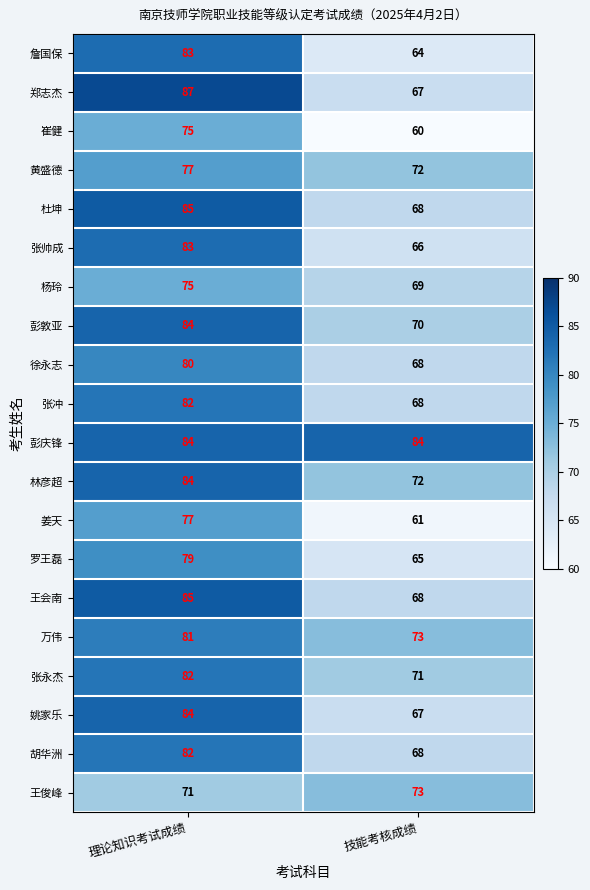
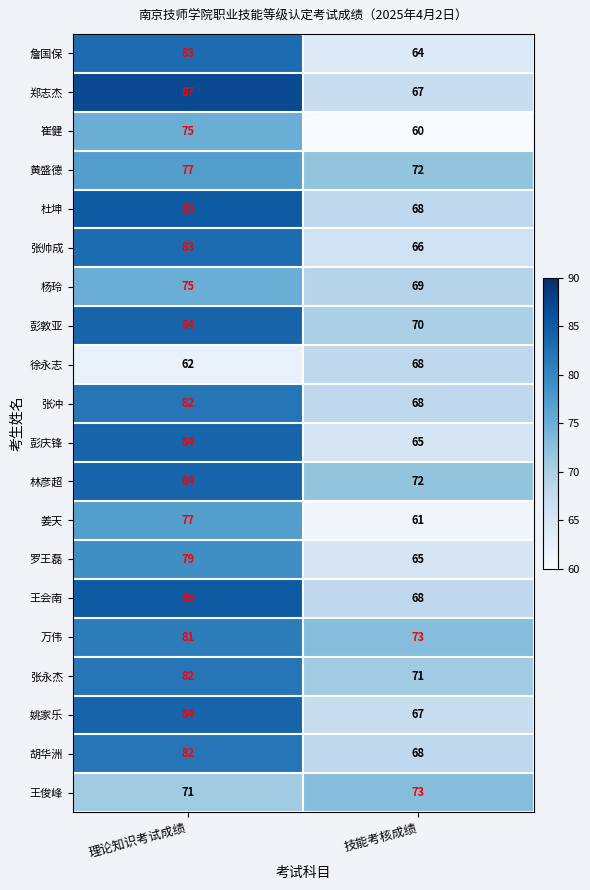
  {
    "詹国保": {
      "理论知识考试成绩": 83,
      "技能考核成绩": 64
    },
    "郑志杰": {
      "理论知识考试成绩": 87,
      "技能考核成绩": 67
    },
    "崔健": {
      "理论知识考试成绩": 75,
      "技能考核成绩": 60
    },
    "黄盛德": {
      "理论知识考试成绩": 77,
      "技能考核成绩": 72
    },
    "杜坤": {
      "理论知识考试成绩": 85,
      "技能考核成绩": 68
    },
    "张帅成": {
      "理论知识考试成绩": 83,
      "技能考核成绩": 66
    },
    "杨玲": {
      "理论知识考试成绩": 75,
      "技能考核成绩": 69
    },
    "彭敦亚": {
      "理论知识考试成绩": 84,
      "技能考核成绩": 70
    },
    "徐永志": {
-     "理论知识考试成绩": 80,
+     "理论知识考试成绩": 62,
      "技能考核成绩": 68
    },
    "张冲": {
      "理论知识考试成绩": 82,
      "技能考核成绩": 68
    },
    "彭庆锋": {
      "理论知识考试成绩": 84,
-     "技能考核成绩": 84
+     "技能考核成绩": 65
    },
    "林彦超": {
      "理论知识考试成绩": 84,
      "技能考核成绩": 72
    },
    "姜天": {
      "理论知识考试成绩": 77,
      "技能考核成绩": 61
    },
    "罗王磊": {
      "理论知识考试成绩": 79,
      "技能考核成绩": 65
    },
    "王会南": {
      "理论知识考试成绩": 85,
      "技能考核成绩": 68
    },
    "万伟": {
      "理论知识考试成绩": 81,
      "技能考核成绩": 73
    },
    "张永杰": {
      "理论知识考试成绩": 82,
      "技能考核成绩": 71
    },
    "姚家乐": {
      "理论知识考试成绩": 84,
      "技能考核成绩": 67
    },
    "胡华洲": {
      "理论知识考试成绩": 82,
      "技能考核成绩": 68
    },
    "王俊峰": {
      "理论知识考试成绩": 71,
      "技能考核成绩": 73
    }
  }
